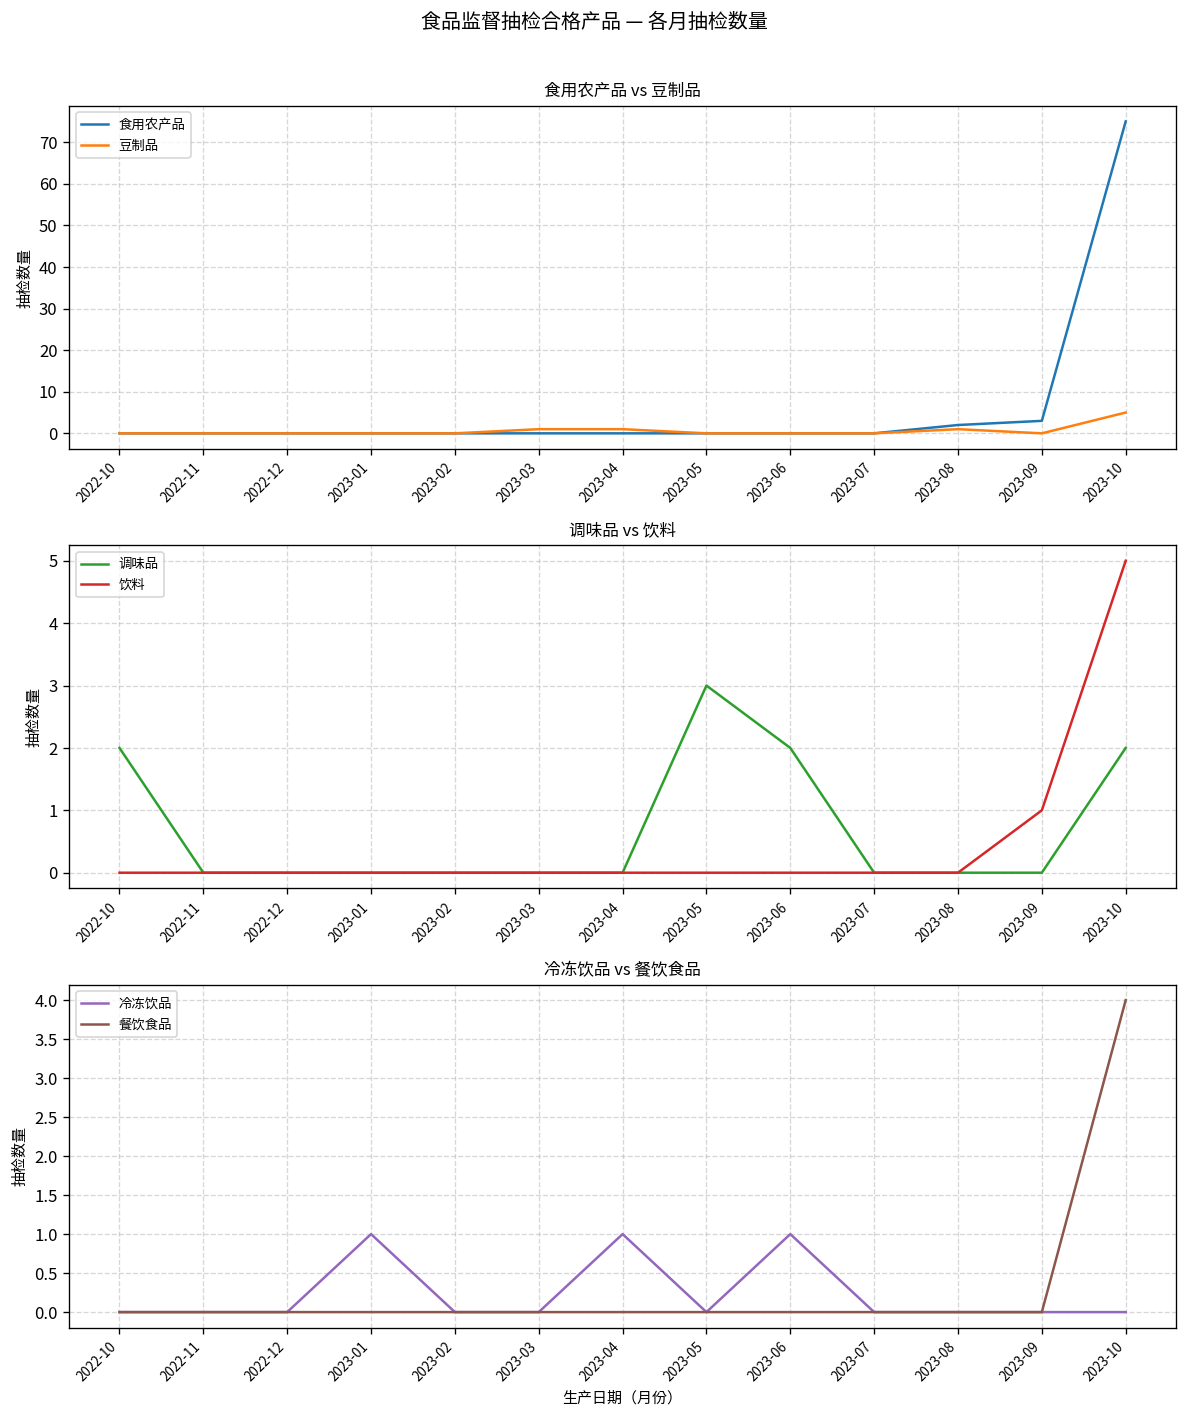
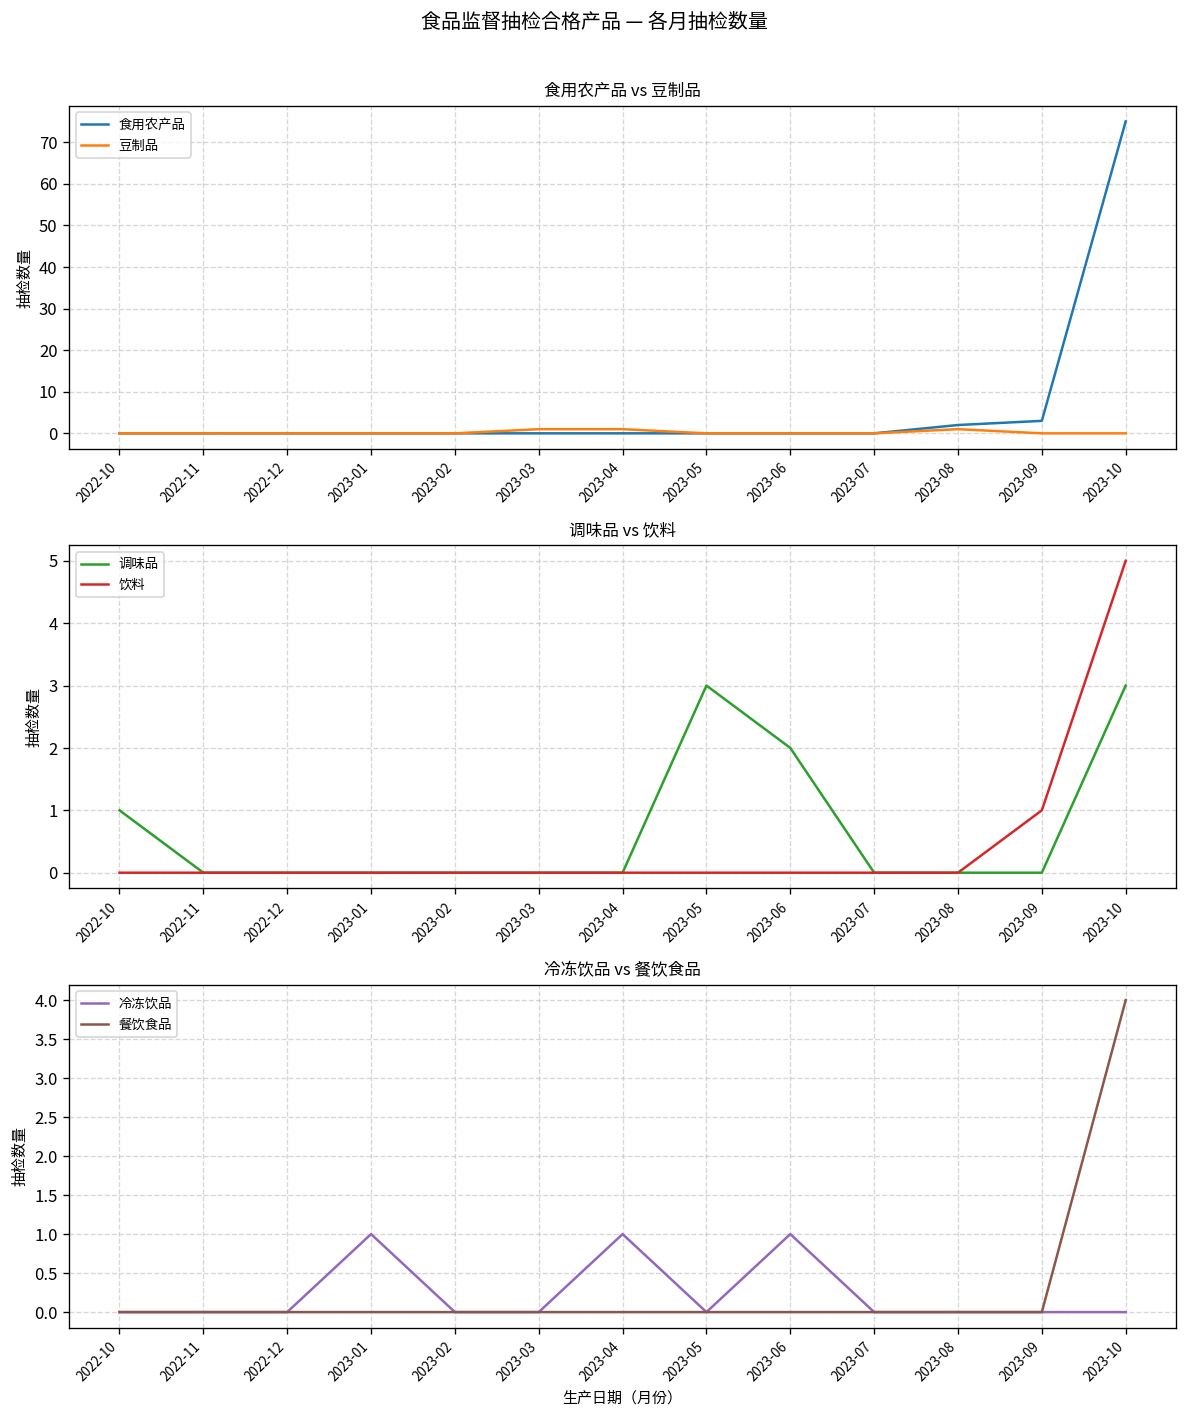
  {
    "食用农产品 vs 豆制品": {
      "食用农产品": {
        "2023-03": 0,
        "2023-04": 0,
        "2023-08": 2,
        "2023-09": 3,
        "2023-10": 75
      },
      "豆制品": {
        "2023-03": 1,
        "2023-04": 1,
        "2023-08": 1,
        "2023-09": 0,
-       "2023-10": 5
+       "2023-10": 0
      }
    },
    "调味品 vs 饮料": {
      "调味品": {
-       "2022-10": 2,
+       "2022-10": 1,
        "2023-05": 3,
        "2023-06": 2,
        "2023-09": 0,
-       "2023-10": 2
+       "2023-10": 3
      },
      "饮料": {
        "2022-10": 0,
        "2023-05": 0,
        "2023-06": 0,
        "2023-09": 1,
        "2023-10": 5
      }
    },
    "冷冻饮品 vs 餐饮食品": {
      "冷冻饮品": {
        "2023-01": 1.0,
        "2023-04": 1.0,
        "2023-06": 1.0,
        "2023-10": 0.0
      },
      "餐饮食品": {
        "2023-01": 0.0,
        "2023-04": 0.0,
        "2023-06": 0.0,
        "2023-10": 4.0
      }
    }
  }
